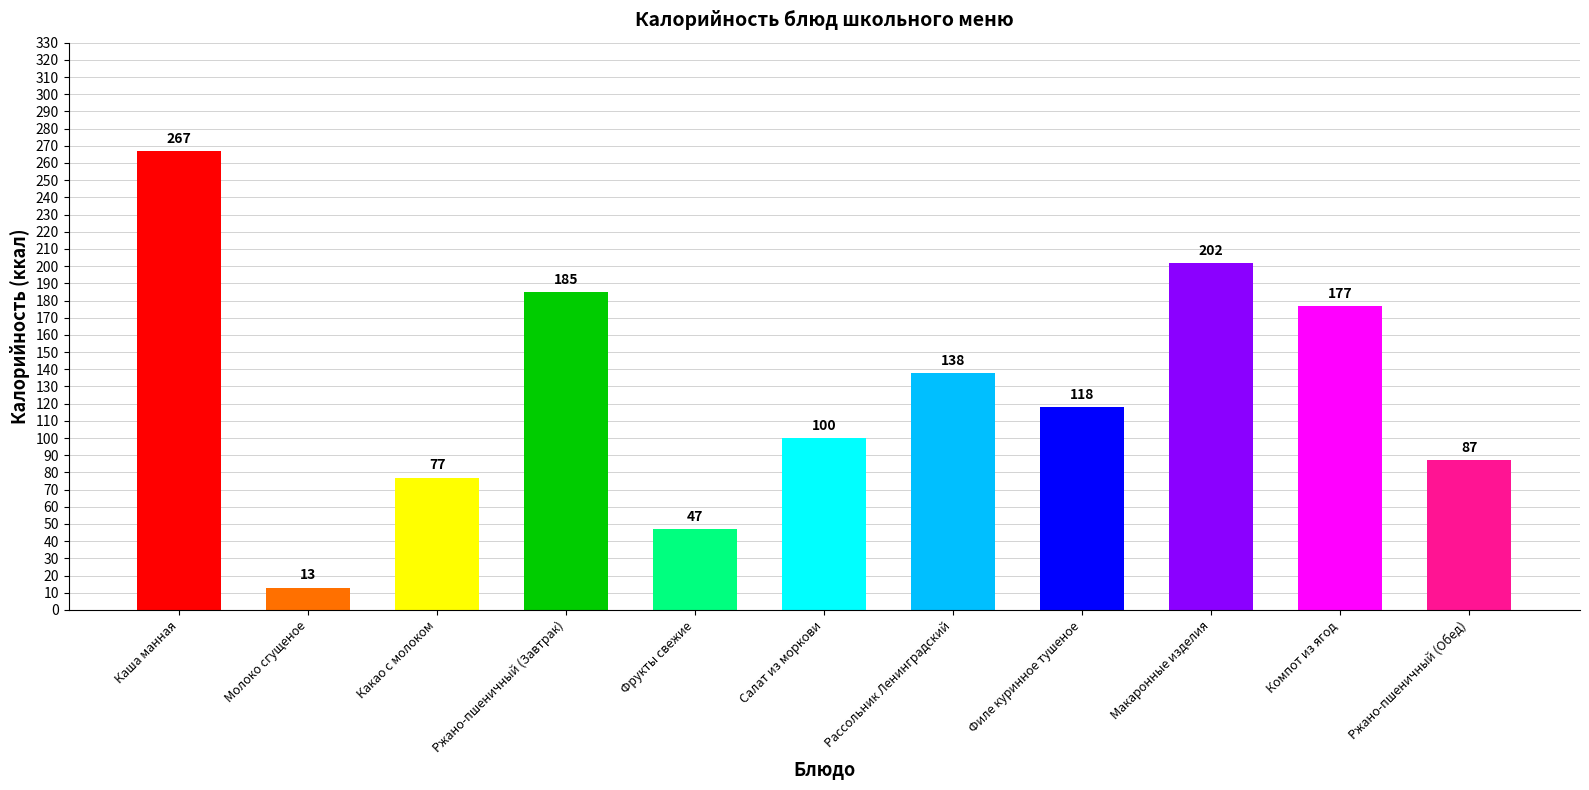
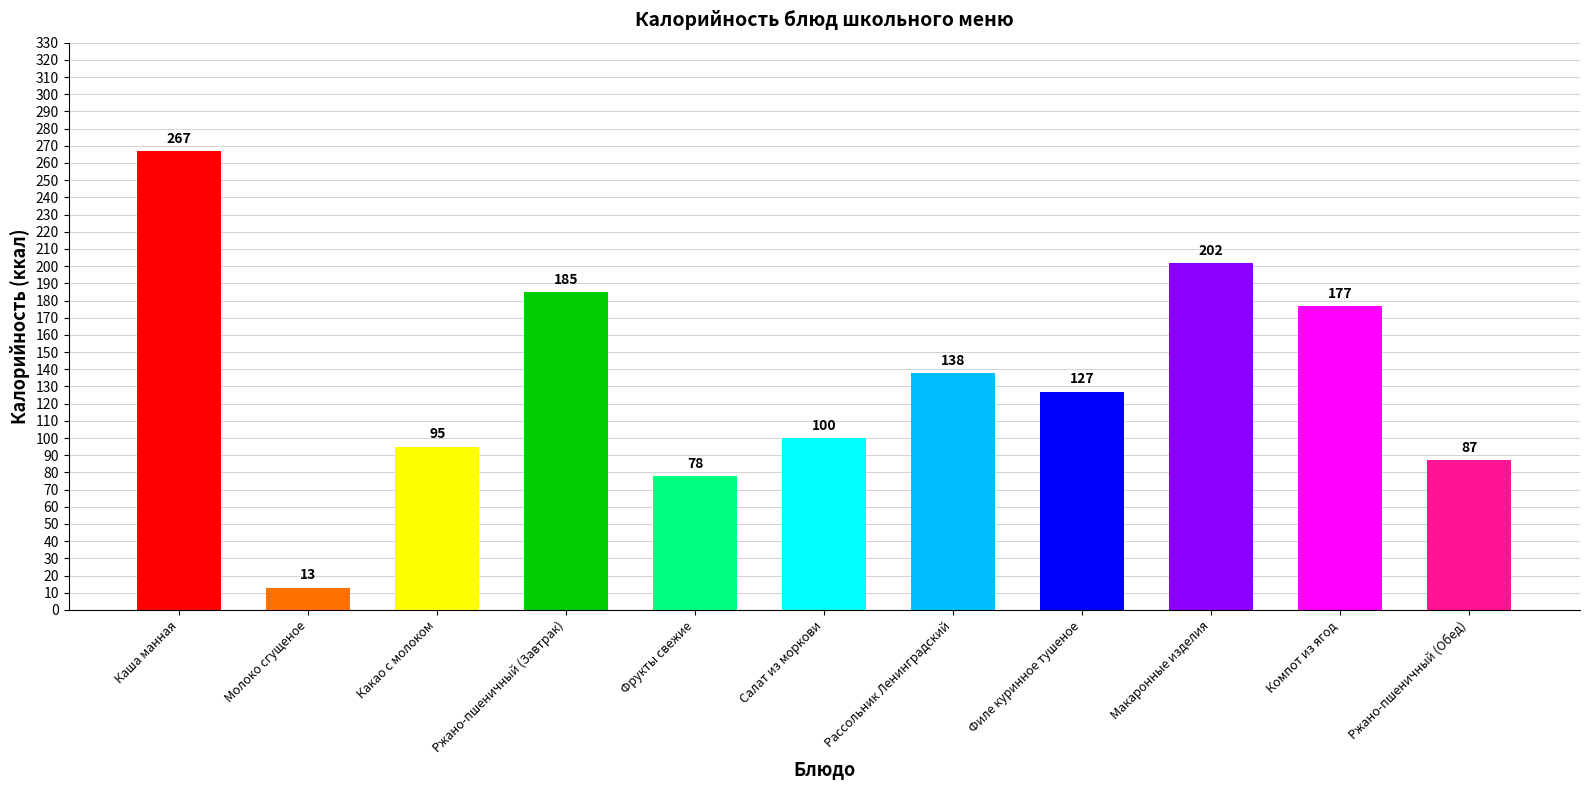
  {
    "Каша манная": 267,
    "Молоко сгущеное": 13,
-   "Какао с молоком": 77,
+   "Какао с молоком": 95,
    "Ржано-пшеничный (Завтрак)": 185,
-   "Фрукты свежие": 47,
+   "Фрукты свежие": 78,
    "Салат из моркови": 100,
    "Рассольник Ленинградский": 138,
-   "Филе куринное тушеное": 118,
+   "Филе куринное тушеное": 127,
    "Макаронные изделия": 202,
    "Компот из ягод": 177,
    "Ржано-пшеничный (Обед)": 87
  }
